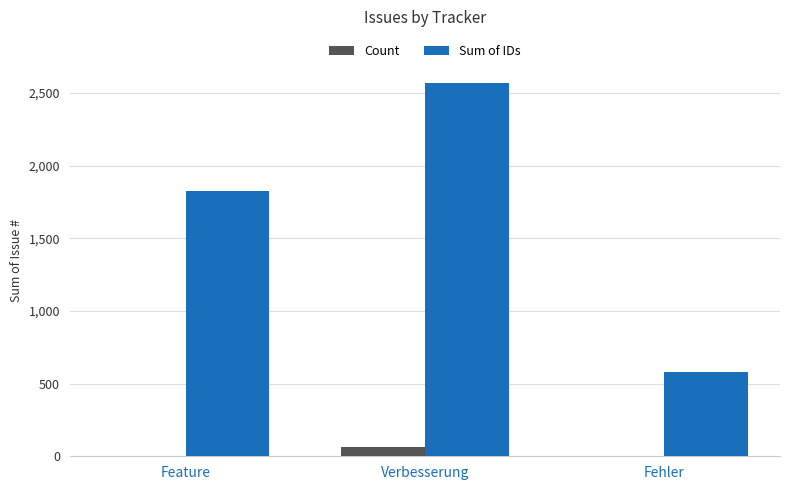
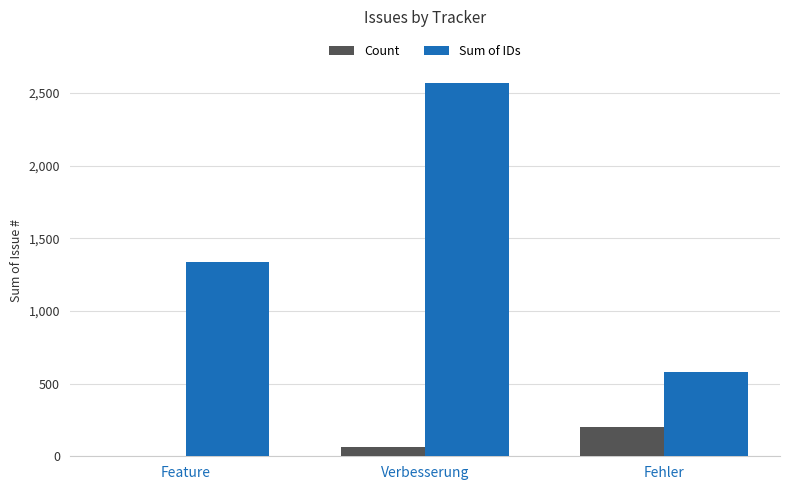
  {
    "Count": {
      "Verbesserung": "60",
-     "Fehler": "0"
+     "Fehler": "200"
    },
    "Sum of IDs": {
-     "Feature": "1,830",
+     "Feature": "1,340",
      "Verbesserung": "2,570",
      "Fehler": "580"
    }
  }
